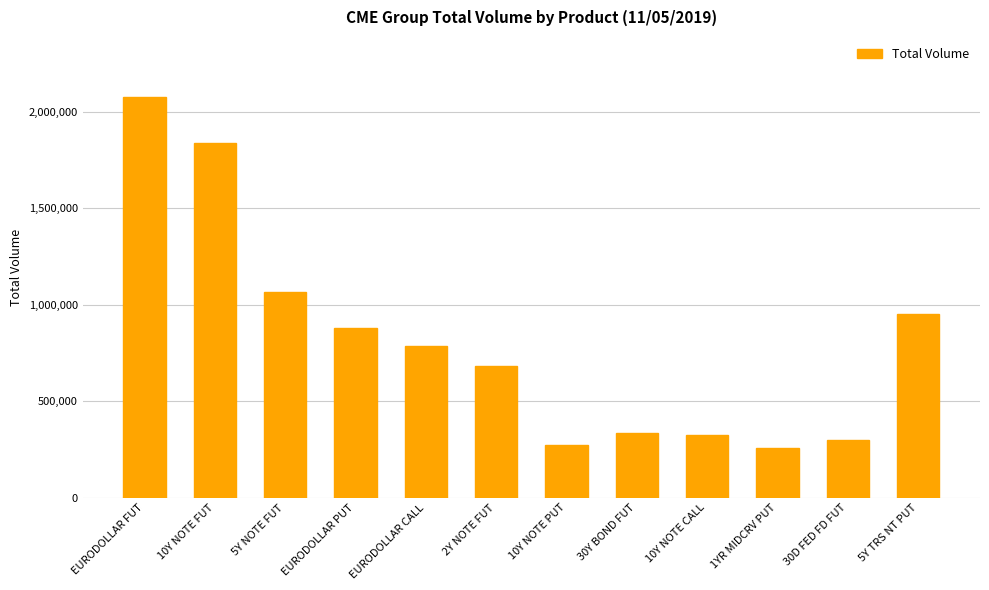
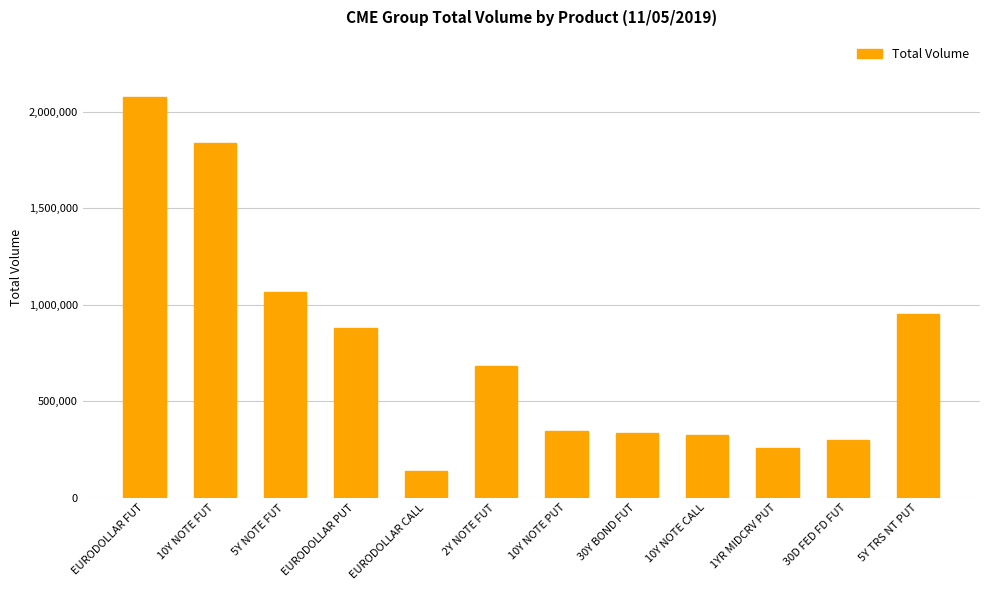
  {
    "EURODOLLAR FUT": "2,080,000",
    "10Y NOTE FUT": "1,840,000",
    "5Y NOTE FUT": "1,070,000",
    "EURODOLLAR PUT": "880,000",
-   "EURODOLLAR CALL": "780,000",
+   "EURODOLLAR CALL": "140,000",
    "2Y NOTE FUT": "680,000",
-   "10Y NOTE PUT": "270,000",
+   "10Y NOTE PUT": "350,000",
    "30Y BOND FUT": "340,000",
    "10Y NOTE CALL": "320,000",
    "1YR MIDCRV PUT": "250,000",
    "30D FED FD FUT": "300,000",
    "5Y TRS NT PUT": "950,000"
  }
